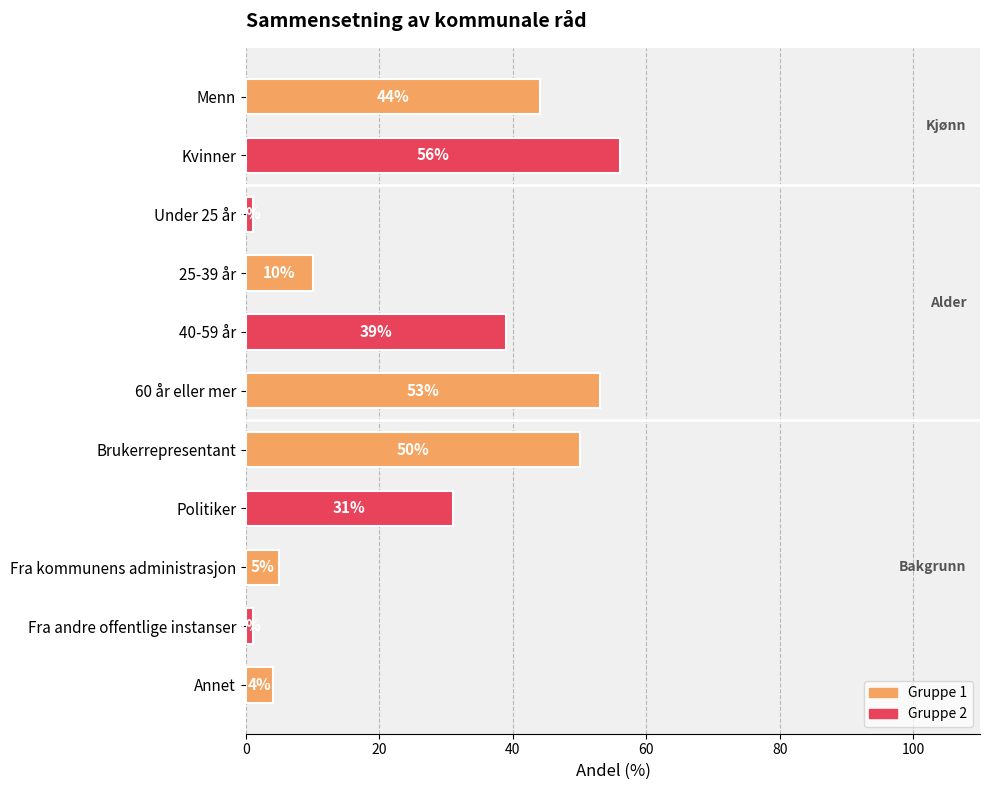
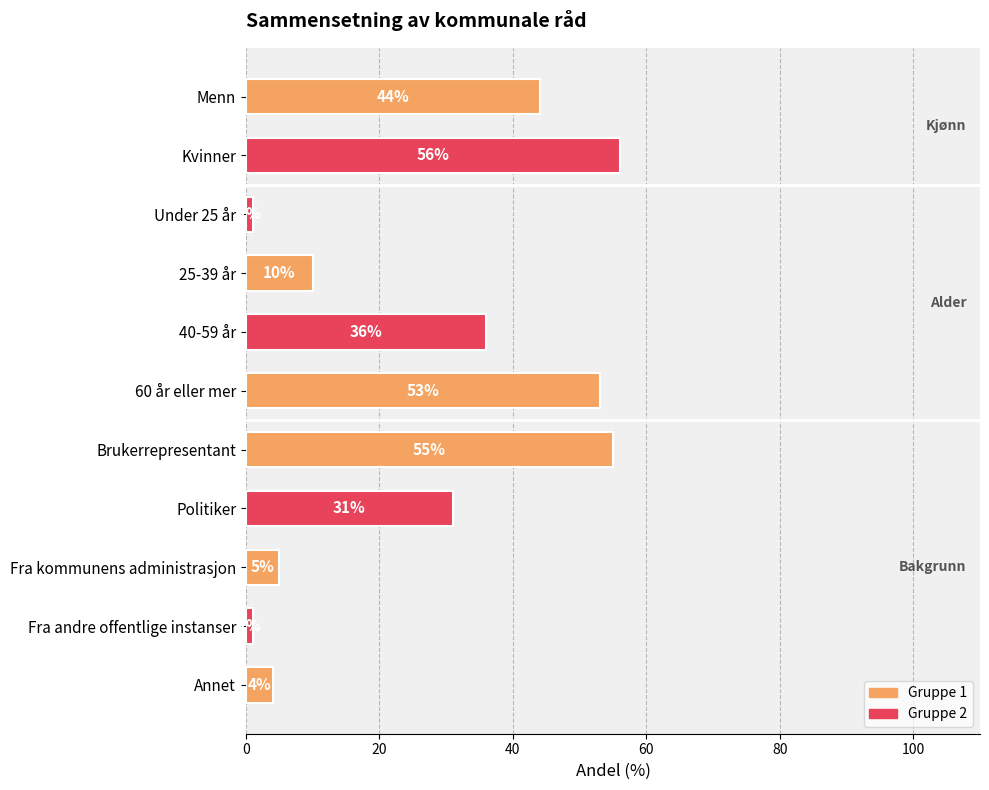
  {
    "Menn": "44%",
    "Kvinner": "56%",
    "25-39 år": "10%",
-   "40-59 år": "39%",
+   "40-59 år": "36%",
    "60 år eller mer": "53%",
-   "Brukerrepresentant": "50%",
+   "Brukerrepresentant": "55%",
    "Politiker": "31%",
    "Fra kommunens administrasjon": "5%",
    "Annet": "4%"
  }
